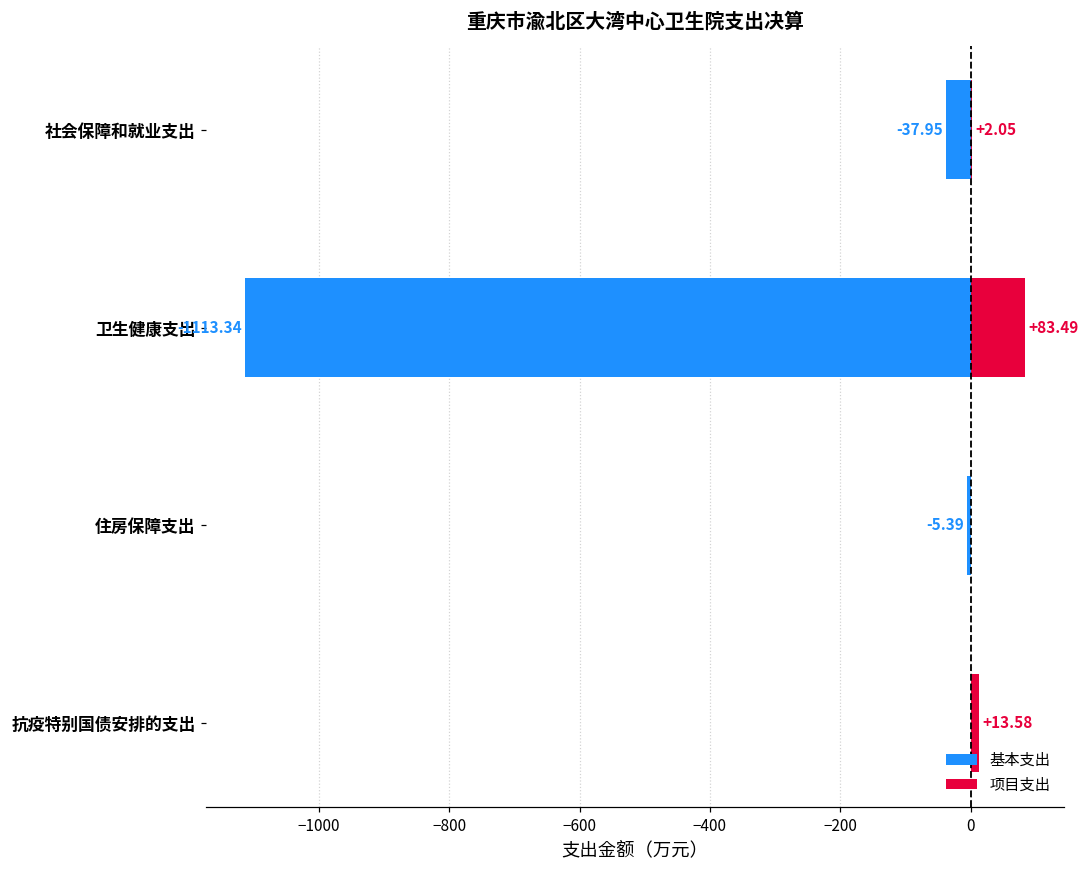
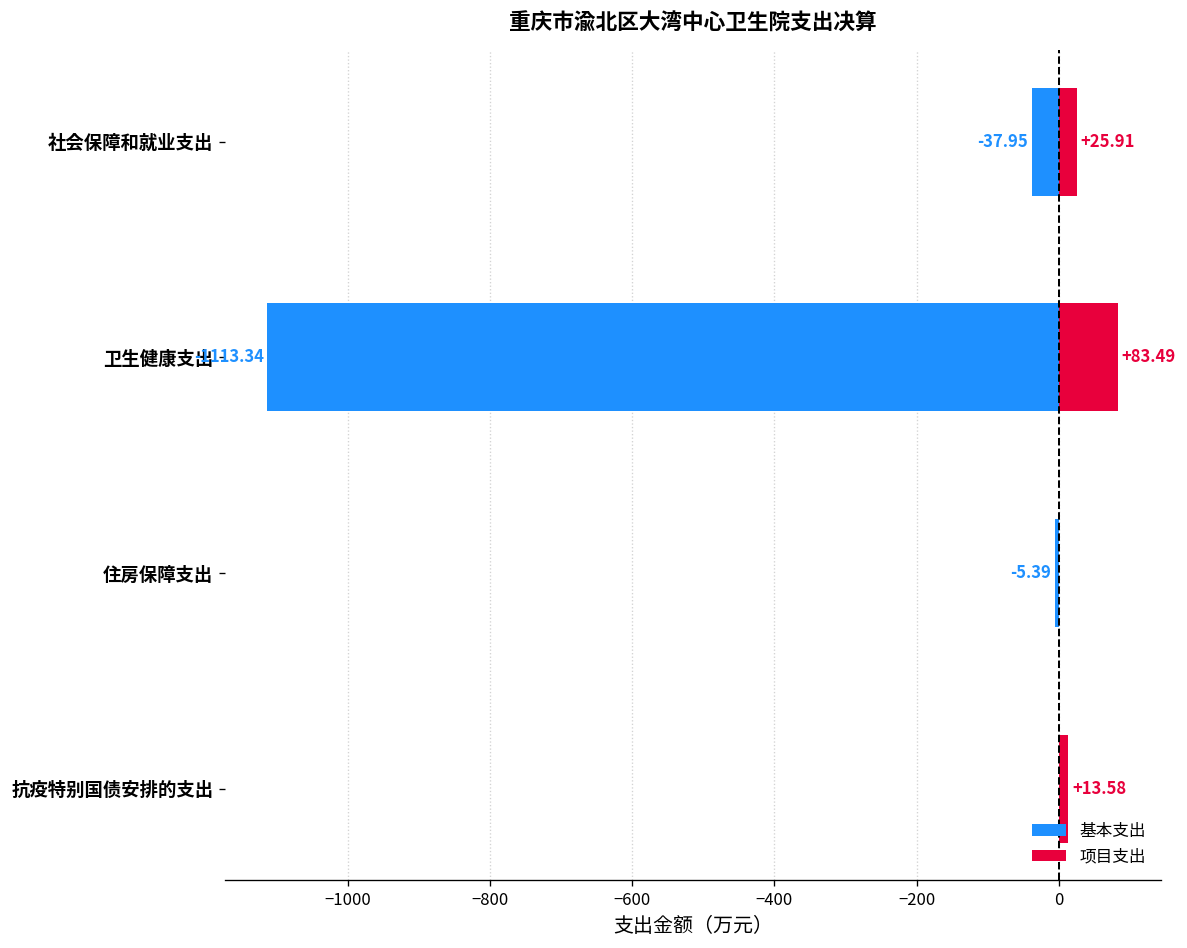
  {
    "基本支出": {
      "社会保障和就业支出": "-37.95",
      "卫生健康支出": "-1113.34",
      "住房保障支出": "-5.39"
    },
    "项目支出": {
-     "社会保障和就业支出": "+2.05",
+     "社会保障和就业支出": "+25.91",
      "卫生健康支出": "+83.49",
      "抗疫特别国债安排的支出": "+13.58"
    }
  }
